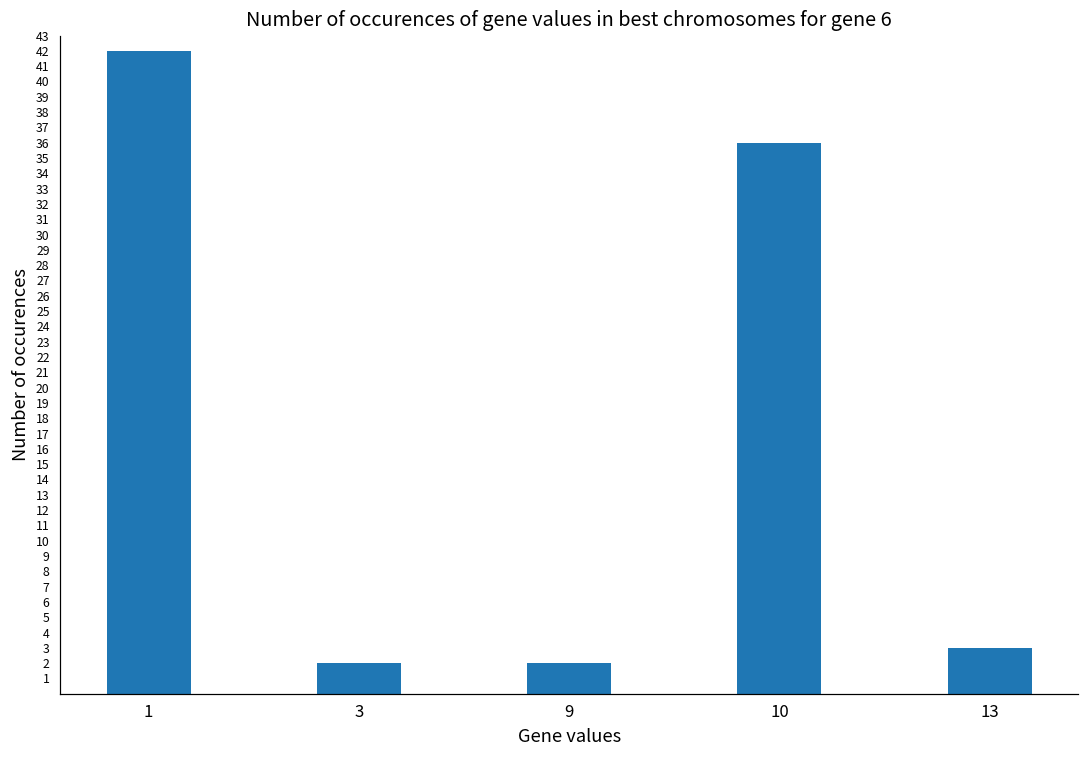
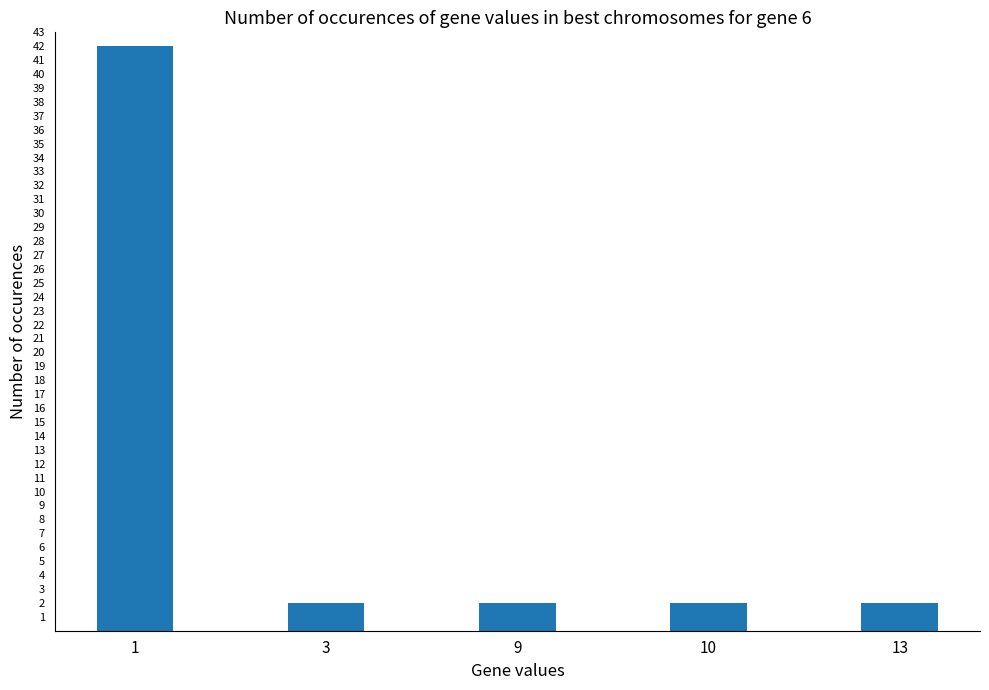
  {
    "1": 42,
    "3": 2,
    "9": 2,
-   "10": 36,
-   "13": 3
+   "10": 2,
+   "13": 2
  }
